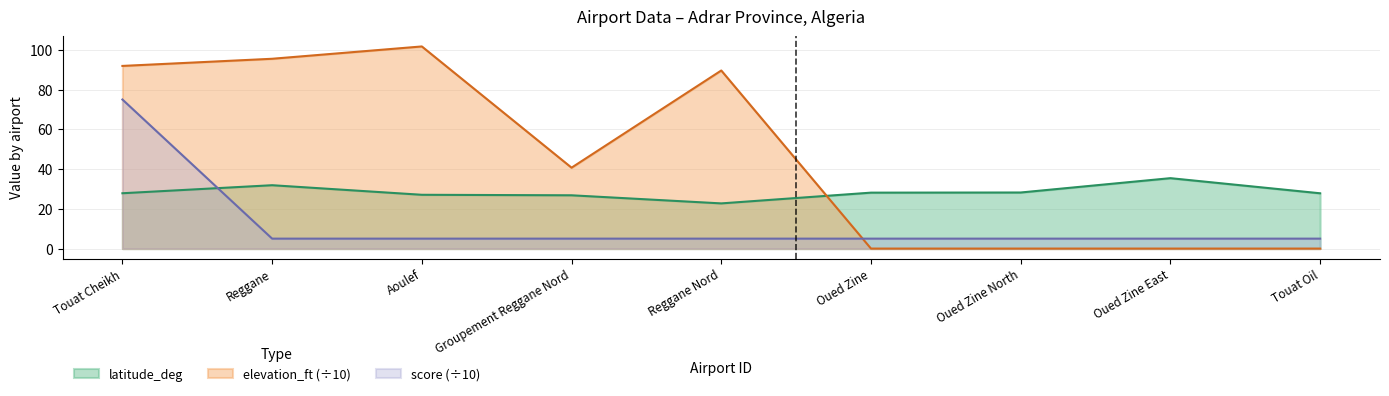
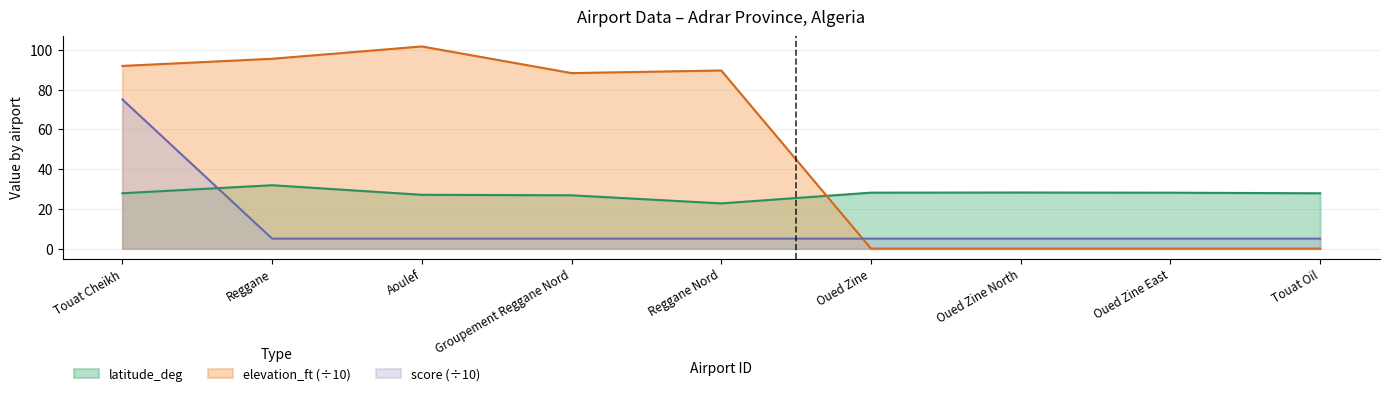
  {
    "latitude_deg": {
      "Touat Cheikh": 28,
      "Reggane": 32,
      "Aoulef": 27,
      "Groupement Reggane Nord": 27,
      "Reggane Nord": 23,
      "Oued Zine": 28,
      "Oued Zine North": 28,
-     "Oued Zine East": 35,
+     "Oued Zine East": 28,
      "Touat Oil": 28
    },
    "elevation_ft (÷10)": {
      "Touat Cheikh": 92,
      "Reggane": 96,
      "Aoulef": 102,
-     "Groupement Reggane Nord": 41,
+     "Groupement Reggane Nord": 88,
      "Reggane Nord": 90,
      "Oued Zine": 0,
      "Oued Zine North": 0,
      "Oued Zine East": 0,
      "Touat Oil": 0
    },
    "score (÷10)": {
      "Touat Cheikh": 75,
      "Reggane": 5,
      "Aoulef": 5,
      "Groupement Reggane Nord": 5,
      "Reggane Nord": 5,
      "Oued Zine": 5,
      "Oued Zine North": 5,
      "Oued Zine East": 5,
      "Touat Oil": 5
    }
  }
